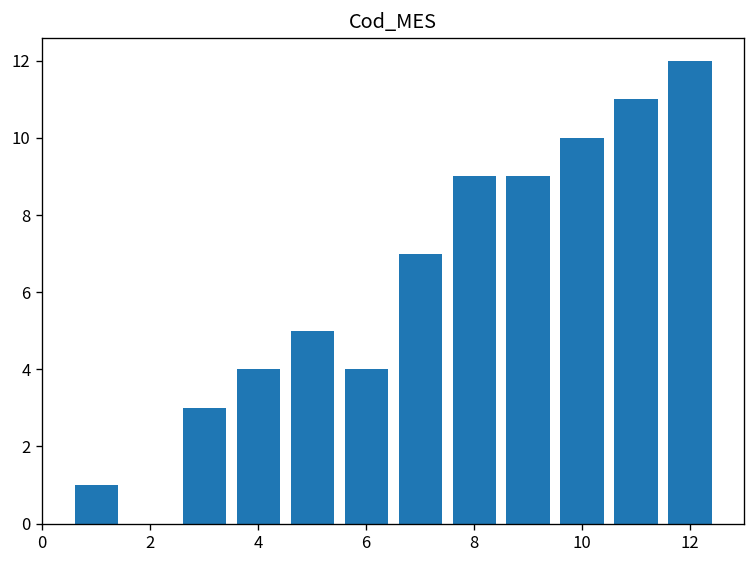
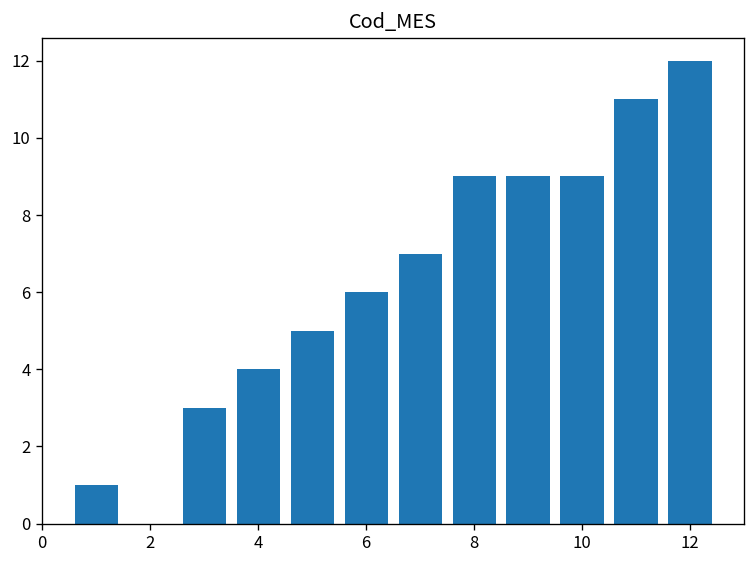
  {
    "4": 4,
-   "6": 4,
+   "6": 6,
    "8": 9,
-   "10": 10,
+   "10": 9,
    "12": 12
  }
